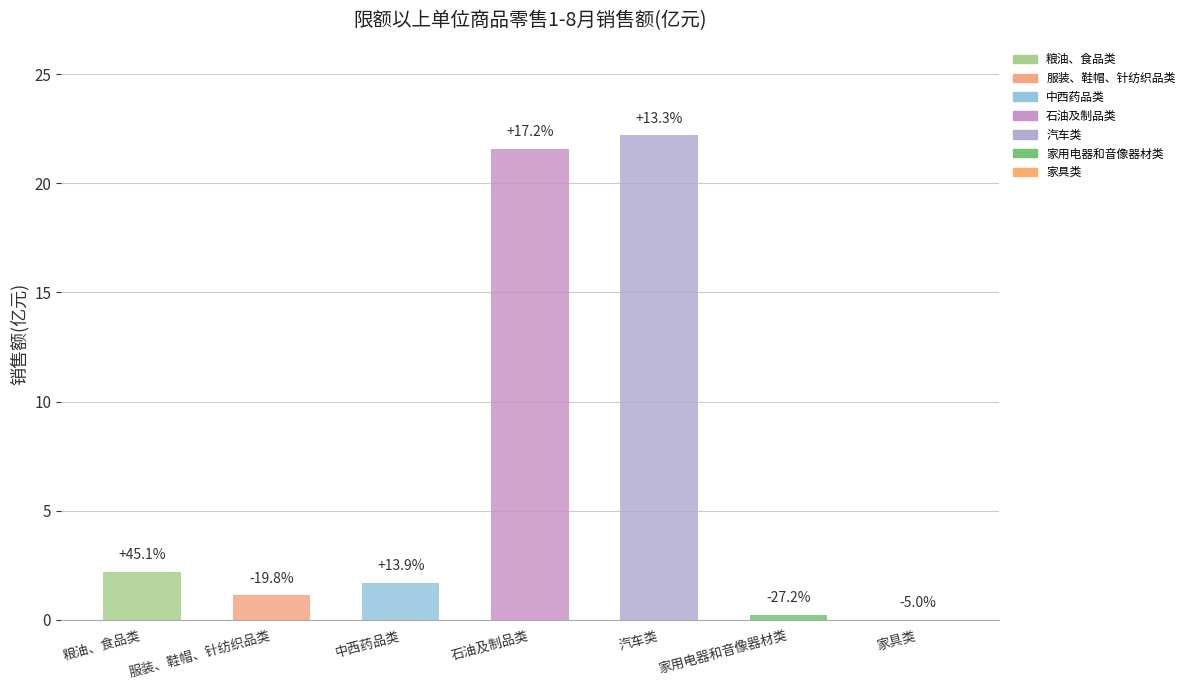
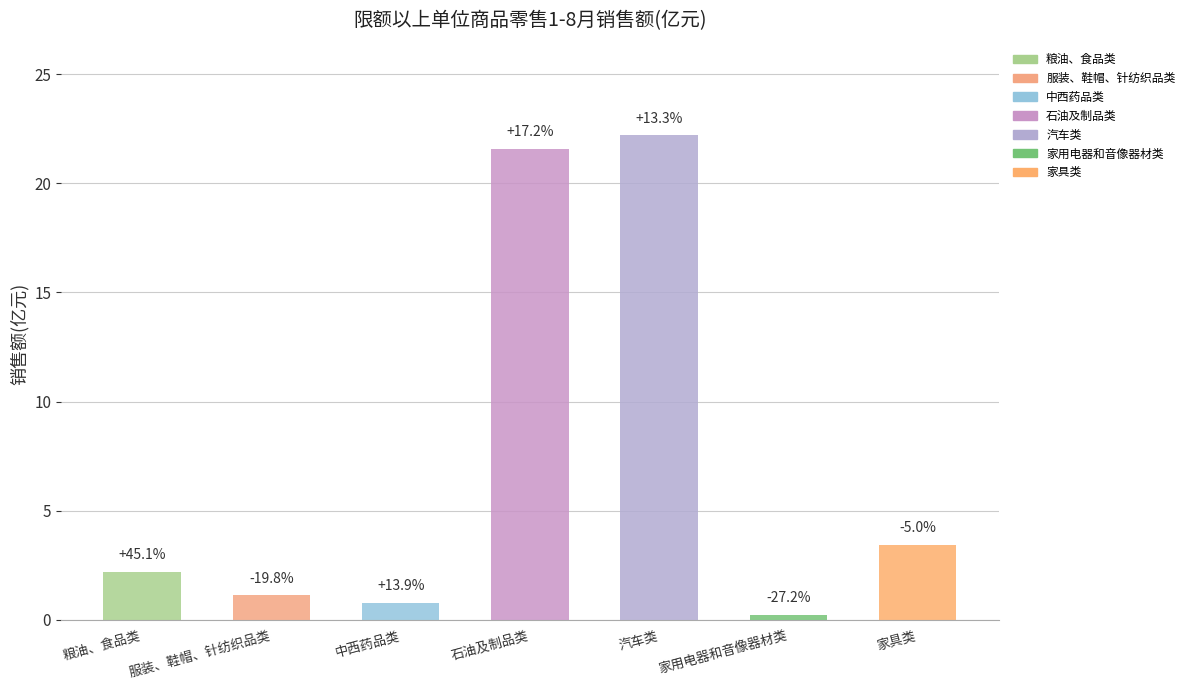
  {
-   "中西药品类": 1.7,
-   "家具类": 0.0
+   "中西药品类": 0.8,
+   "家具类": 3.4
  }
